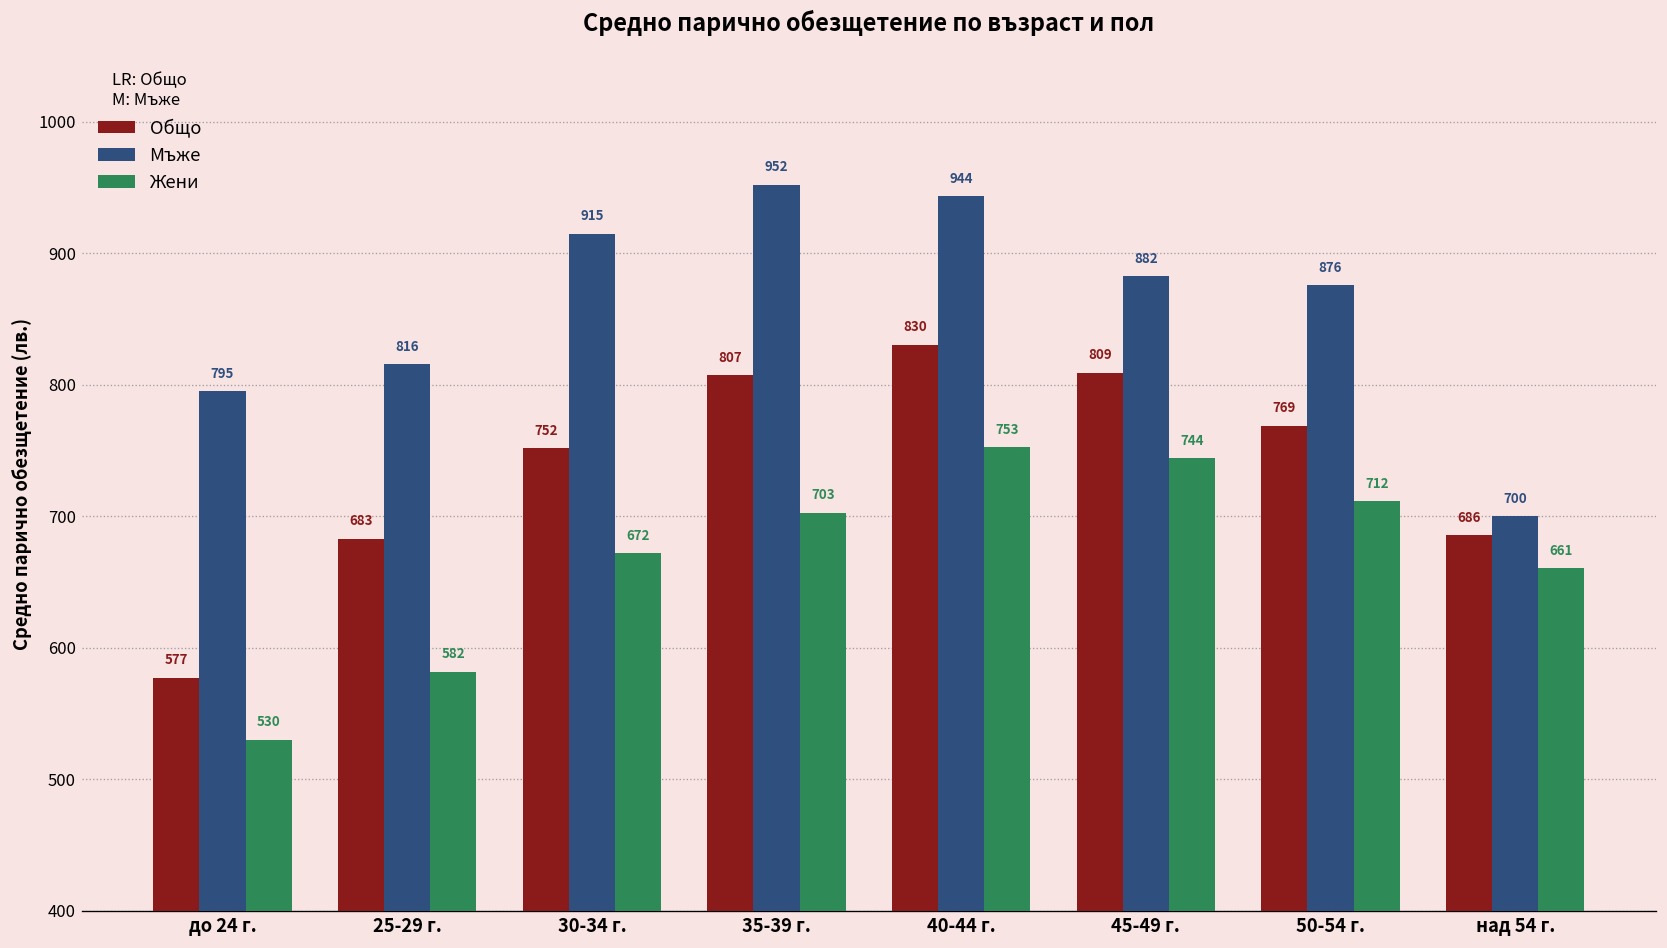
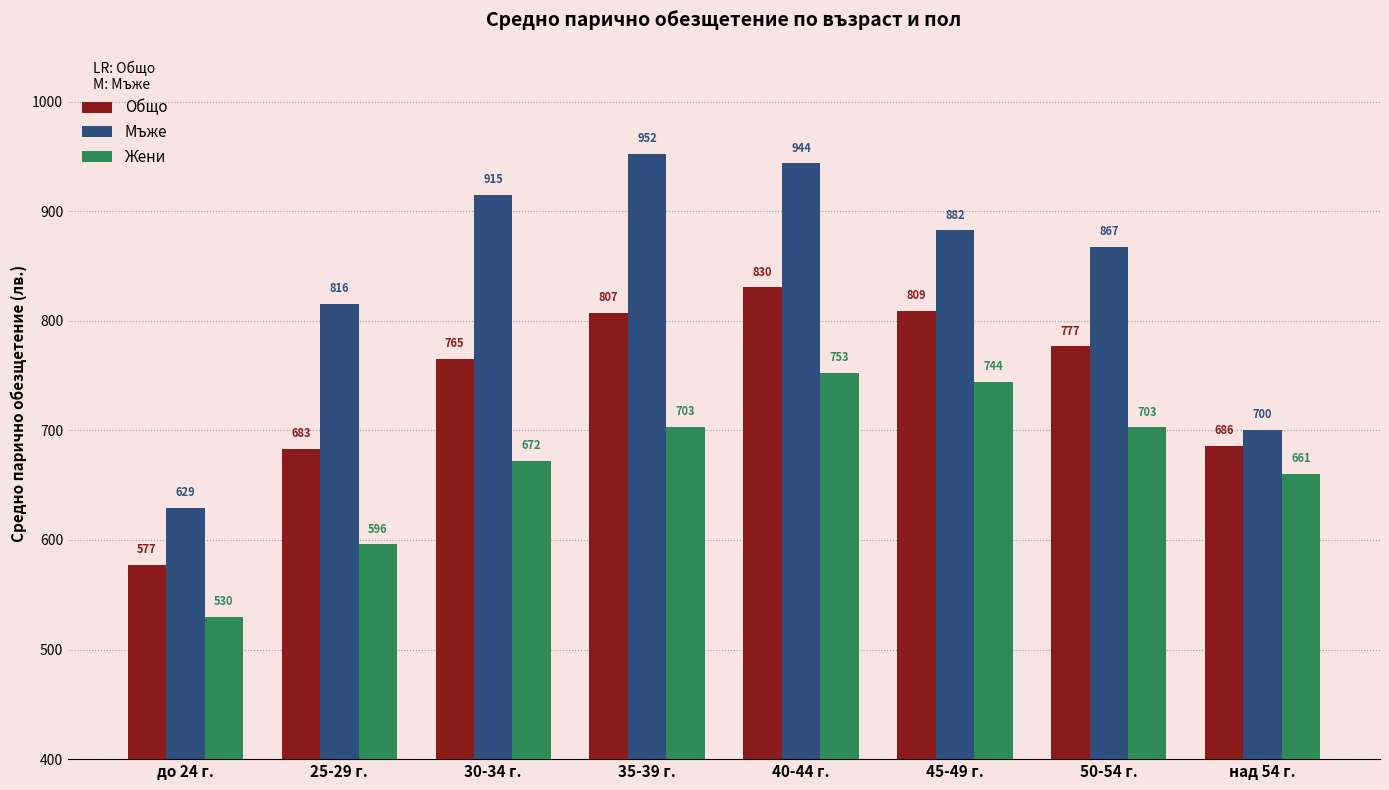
  {
    "Общо": {
      "до 24 г.": 577,
      "25-29 г.": 683,
-     "30-34 г.": 752,
+     "30-34 г.": 765,
      "35-39 г.": 807,
      "40-44 г.": 830,
      "45-49 г.": 809,
-     "50-54 г.": 769,
+     "50-54 г.": 777,
      "над 54 г.": 686
    },
    "Мъже": {
-     "до 24 г.": 795,
+     "до 24 г.": 629,
      "25-29 г.": 816,
      "30-34 г.": 915,
      "35-39 г.": 952,
      "40-44 г.": 944,
      "45-49 г.": 882,
-     "50-54 г.": 876,
+     "50-54 г.": 867,
      "над 54 г.": 700
    },
    "Жени": {
      "до 24 г.": 530,
-     "25-29 г.": 582,
+     "25-29 г.": 596,
      "30-34 г.": 672,
      "35-39 г.": 703,
      "40-44 г.": 753,
      "45-49 г.": 744,
-     "50-54 г.": 712,
+     "50-54 г.": 703,
      "над 54 г.": 661
    }
  }
